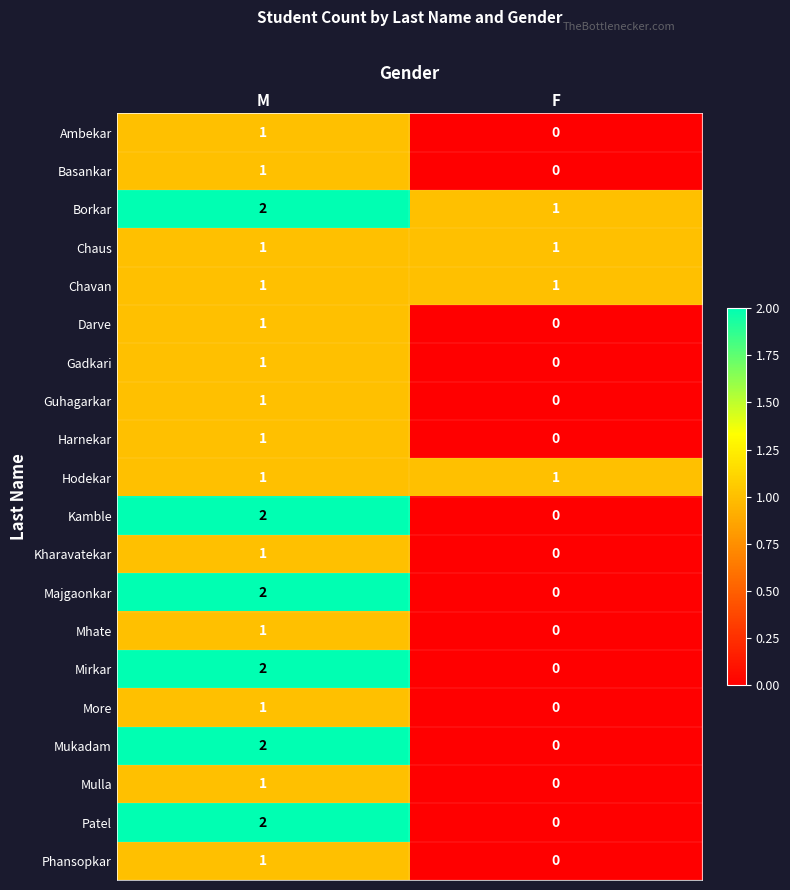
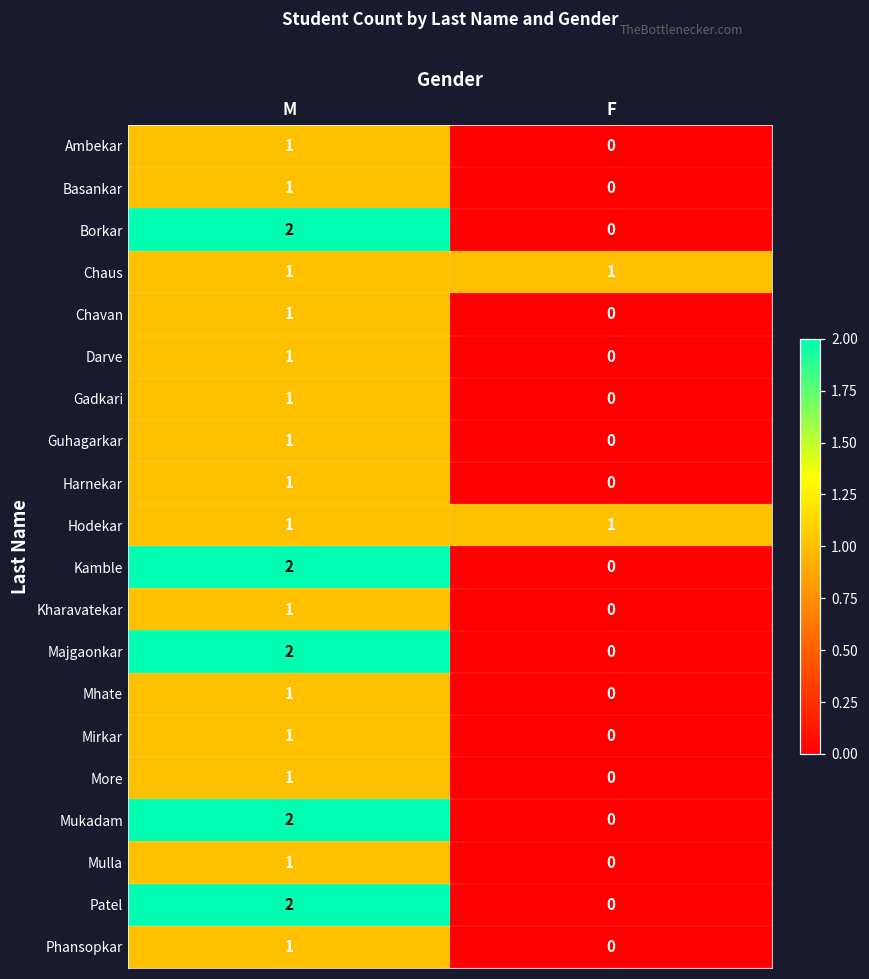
  {
    "Ambekar": {
      "M": 1,
      "F": 0
    },
    "Basankar": {
      "M": 1,
      "F": 0
    },
    "Borkar": {
      "M": 2,
-     "F": 1
+     "F": 0
    },
    "Chaus": {
      "M": 1,
      "F": 1
    },
    "Chavan": {
      "M": 1,
-     "F": 1
+     "F": 0
    },
    "Darve": {
      "M": 1,
      "F": 0
    },
    "Gadkari": {
      "M": 1,
      "F": 0
    },
    "Guhagarkar": {
      "M": 1,
      "F": 0
    },
    "Harnekar": {
      "M": 1,
      "F": 0
    },
    "Hodekar": {
      "M": 1,
      "F": 1
    },
    "Kamble": {
      "M": 2,
      "F": 0
    },
    "Kharavatekar": {
      "M": 1,
      "F": 0
    },
    "Majgaonkar": {
      "M": 2,
      "F": 0
    },
    "Mhate": {
      "M": 1,
      "F": 0
    },
    "Mirkar": {
-     "M": 2,
+     "M": 1,
      "F": 0
    },
    "More": {
      "M": 1,
      "F": 0
    },
    "Mukadam": {
      "M": 2,
      "F": 0
    },
    "Mulla": {
      "M": 1,
      "F": 0
    },
    "Patel": {
      "M": 2,
      "F": 0
    },
    "Phansopkar": {
      "M": 1,
      "F": 0
    }
  }
